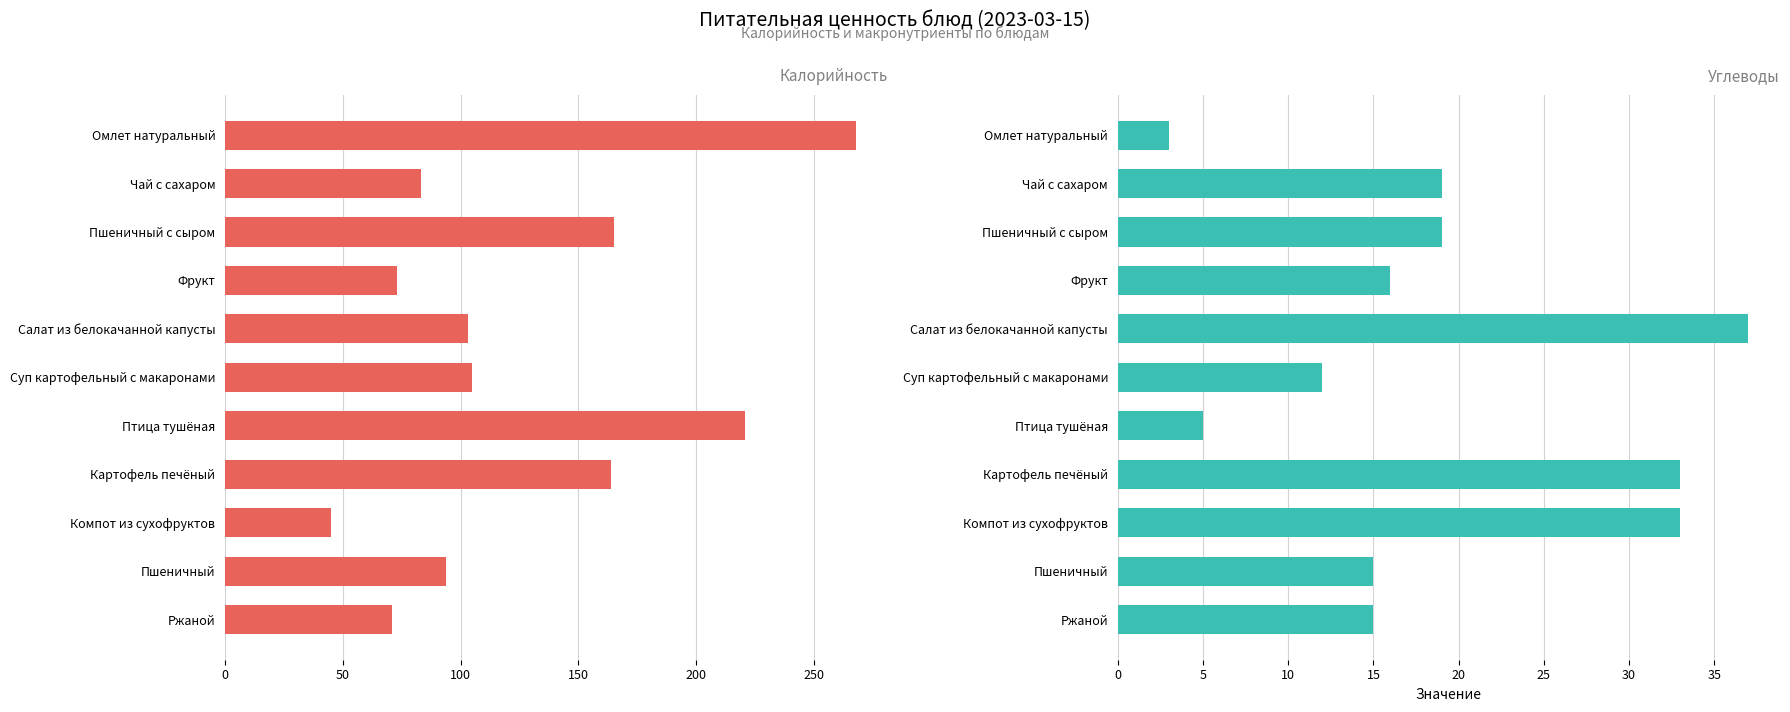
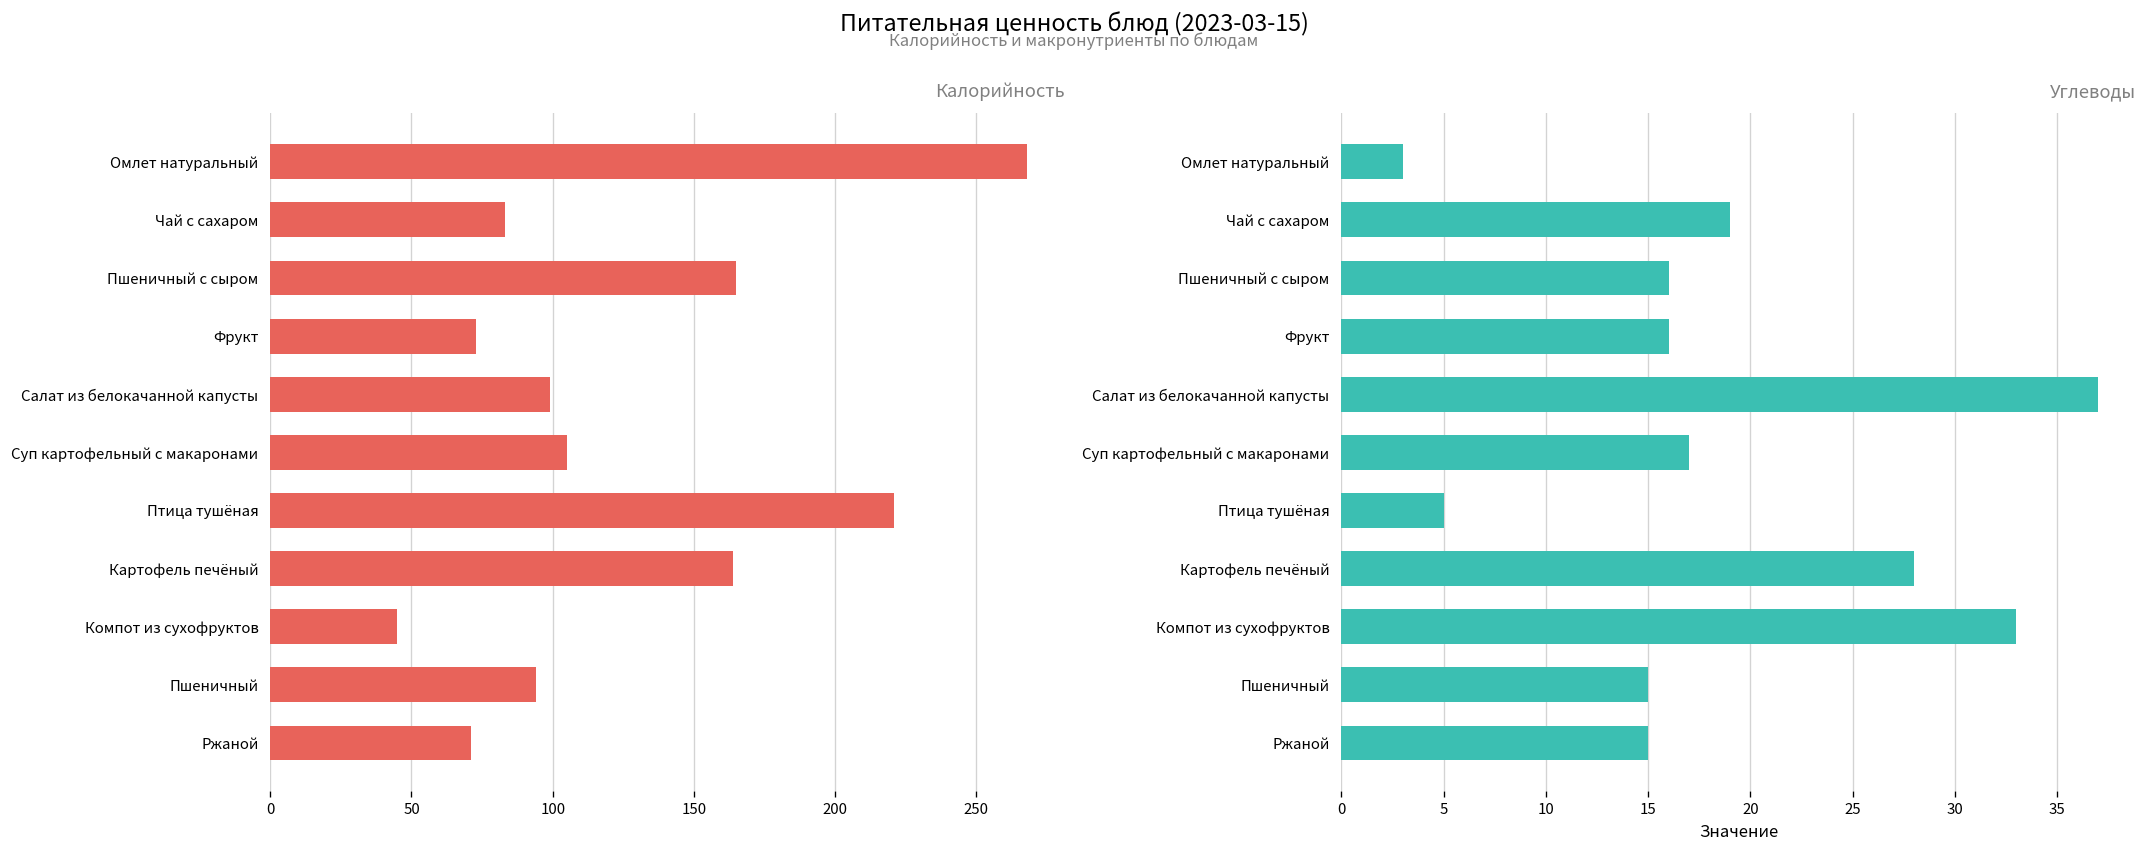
  {
    "Калорийность": {
      "Омлет натуральный": 268,
      "Чай с сахаром": 83,
      "Пшеничный с сыром": 165,
      "Фрукт": 73,
-     "Салат из белокачанной капусты": 103,
+     "Салат из белокачанной капусты": 99,
      "Суп картофельный с макаронами": 105,
      "Птица тушёная": 221,
      "Картофель печёный": 164,
      "Компот из сухофруктов": 45,
      "Пшеничный": 94,
      "Ржаной": 71
    },
    "Углеводы": {
      "Омлет натуральный": 3,
      "Чай с сахаром": 19,
-     "Пшеничный с сыром": 19,
+     "Пшеничный с сыром": 16,
      "Фрукт": 16,
      "Салат из белокачанной капусты": 37,
-     "Суп картофельный с макаронами": 12,
+     "Суп картофельный с макаронами": 17,
      "Птица тушёная": 5,
-     "Картофель печёный": 33,
+     "Картофель печёный": 28,
      "Компот из сухофруктов": 33,
      "Пшеничный": 15,
      "Ржаной": 15
    }
  }
